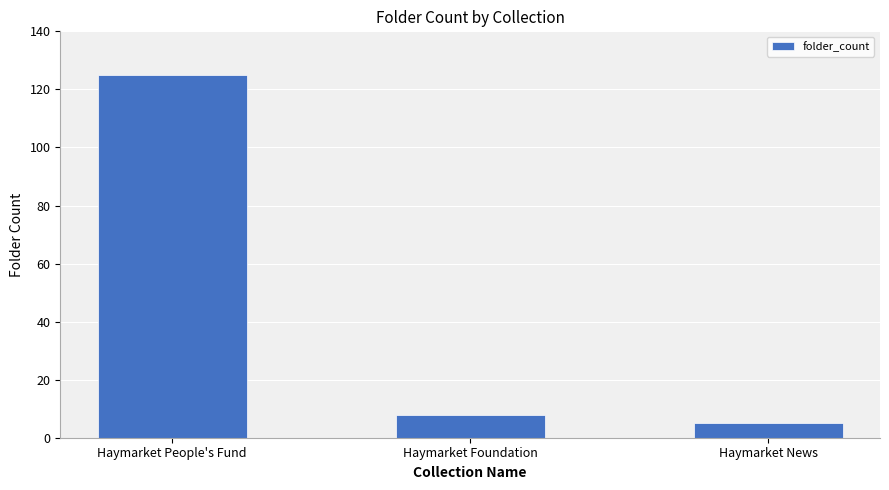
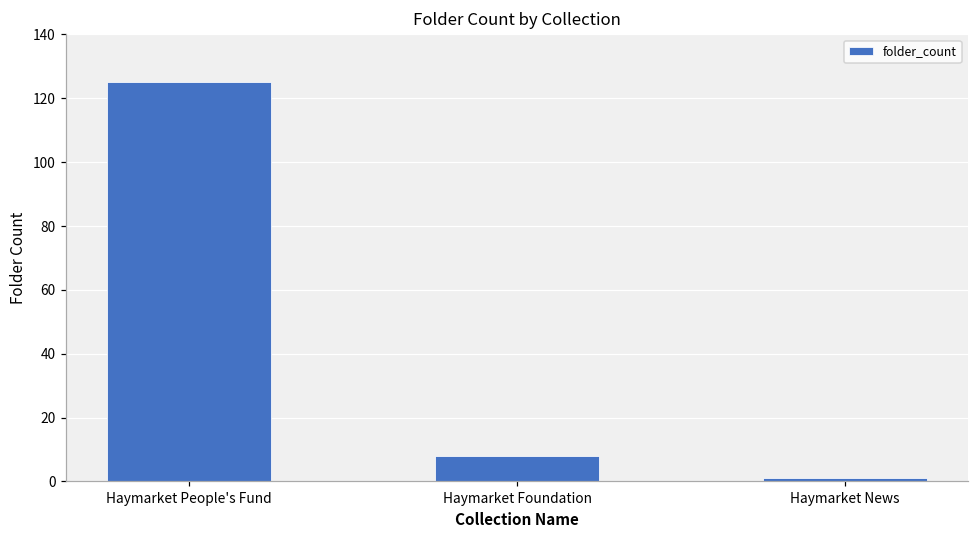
  {
    "Haymarket People's Fund": 125,
    "Haymarket Foundation": 8,
-   "Haymarket News": 5
+   "Haymarket News": 1
  }
